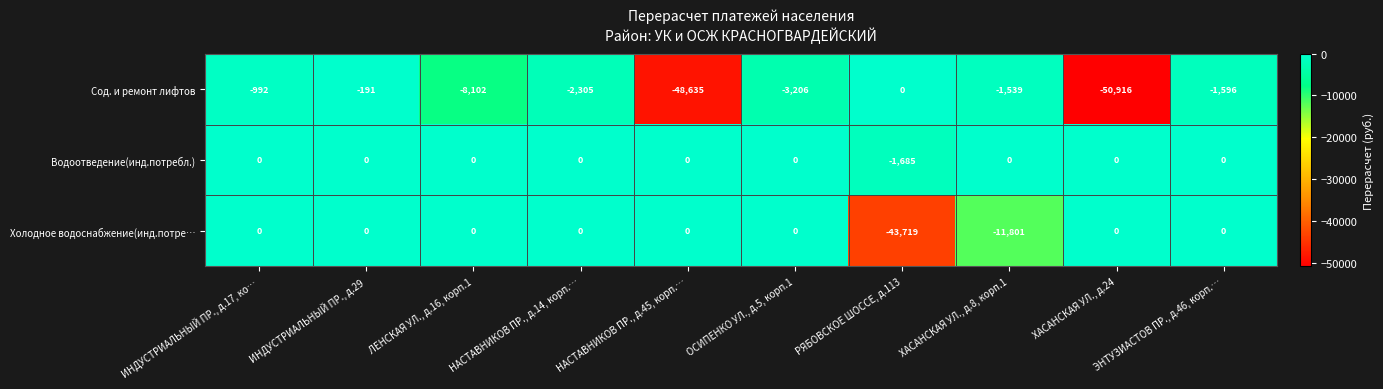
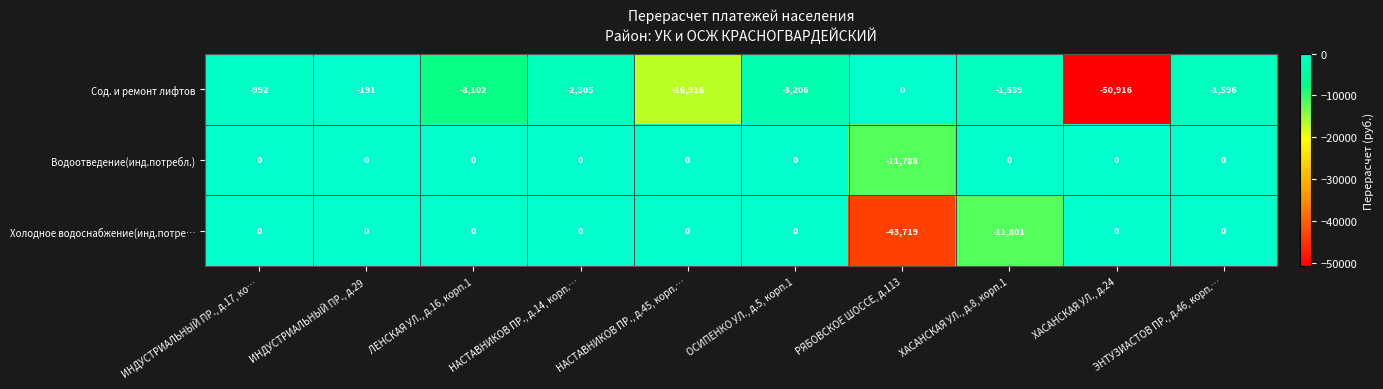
  {
    "Сод. и ремонт лифтов": {
      "ИНДУСТРИАЛЬНЫЙ ПР., д.17, ко…": "-992",
      "ИНДУСТРИАЛЬНЫЙ ПР., д.29": "-191",
      "ЛЕНСКАЯ УЛ., д.16, корп.1": "-8,102",
      "НАСТАВНИКОВ ПР., д.14, корп.…": "-2,305",
-     "НАСТАВНИКОВ ПР., д.45, корп.…": "-48,635",
+     "НАСТАВНИКОВ ПР., д.45, корп.…": "-16,916",
      "ОСИПЕНКО УЛ., д.5, корп.1": "-3,206",
      "РЯБОВСКОЕ ШОССЕ, д.113": "0",
      "ХАСАНСКАЯ УЛ., д.8, корп.1": "-1,539",
      "ХАСАНСКАЯ УЛ., д.24": "-50,916",
      "ЭНТУЗИАСТОВ ПР., д.46, корп.…": "-1,596"
    },
    "Водоотведение(инд.потребл.)": {
      "ИНДУСТРИАЛЬНЫЙ ПР., д.17, ко…": "0",
      "ИНДУСТРИАЛЬНЫЙ ПР., д.29": "0",
      "ЛЕНСКАЯ УЛ., д.16, корп.1": "0",
      "НАСТАВНИКОВ ПР., д.14, корп.…": "0",
      "НАСТАВНИКОВ ПР., д.45, корп.…": "0",
      "ОСИПЕНКО УЛ., д.5, корп.1": "0",
-     "РЯБОВСКОЕ ШОССЕ, д.113": "-1,685",
+     "РЯБОВСКОЕ ШОССЕ, д.113": "-11,788",
      "ХАСАНСКАЯ УЛ., д.8, корп.1": "0",
      "ХАСАНСКАЯ УЛ., д.24": "0",
      "ЭНТУЗИАСТОВ ПР., д.46, корп.…": "0"
    },
    "Холодное водоснабжение(инд.потре…": {
      "ИНДУСТРИАЛЬНЫЙ ПР., д.17, ко…": "0",
      "ИНДУСТРИАЛЬНЫЙ ПР., д.29": "0",
      "ЛЕНСКАЯ УЛ., д.16, корп.1": "0",
      "НАСТАВНИКОВ ПР., д.14, корп.…": "0",
      "НАСТАВНИКОВ ПР., д.45, корп.…": "0",
      "ОСИПЕНКО УЛ., д.5, корп.1": "0",
      "РЯБОВСКОЕ ШОССЕ, д.113": "-43,719",
      "ХАСАНСКАЯ УЛ., д.8, корп.1": "-11,801",
      "ХАСАНСКАЯ УЛ., д.24": "0",
      "ЭНТУЗИАСТОВ ПР., д.46, корп.…": "0"
    }
  }
